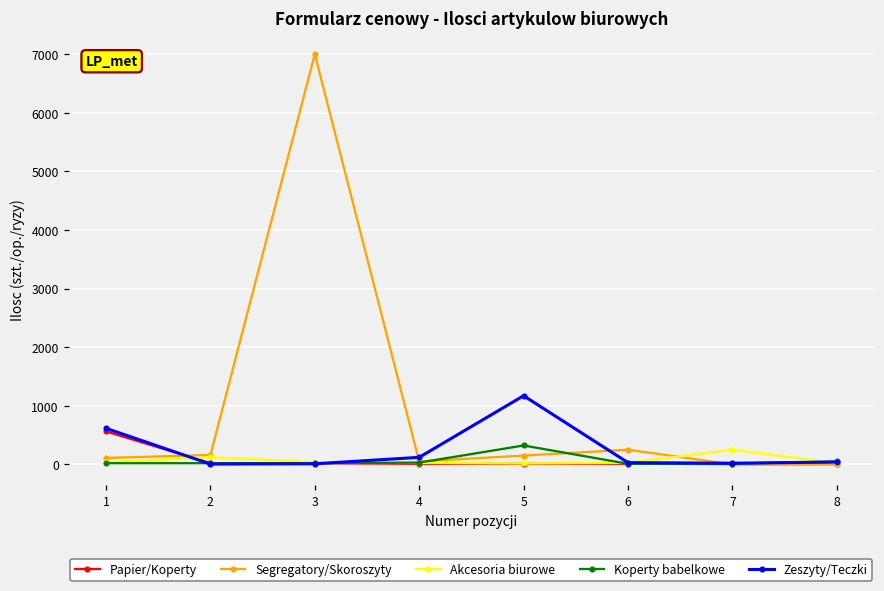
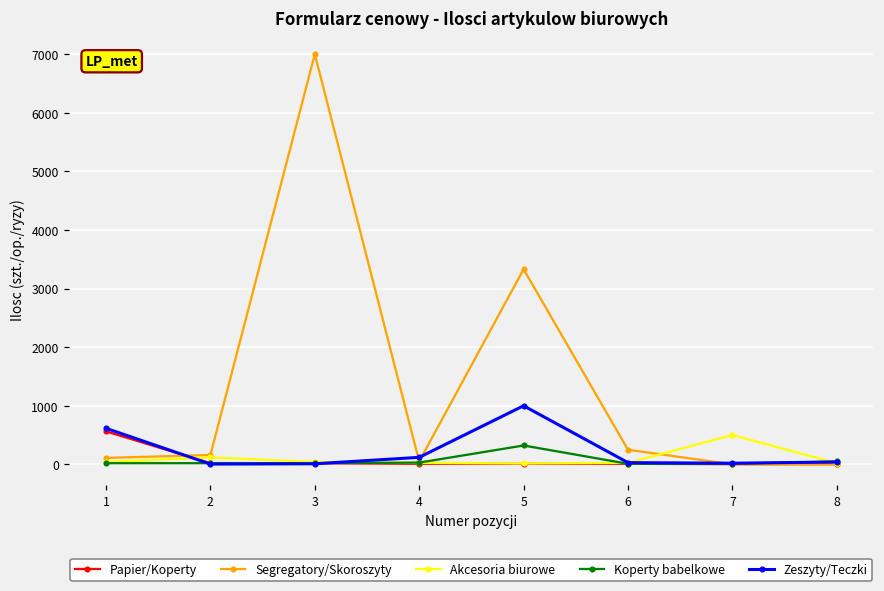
  {
    "Papier/Koperty": {
      "1": 600
    },
    "Segregatory/Skoroszyty": {
      "1": 100,
      "3": 7000,
-     "5": 200,
+     "5": 3300,
      "6": 300
    },
    "Akcesoria biurowe": {
-     "7": 300
+     "7": 500
    },
    "Koperty babelkowe": {
      "5": 300
    },
    "Zeszyty/Teczki": {
      "1": 600,
      "4": 100,
-     "5": 1200
+     "5": 1000
    }
  }
